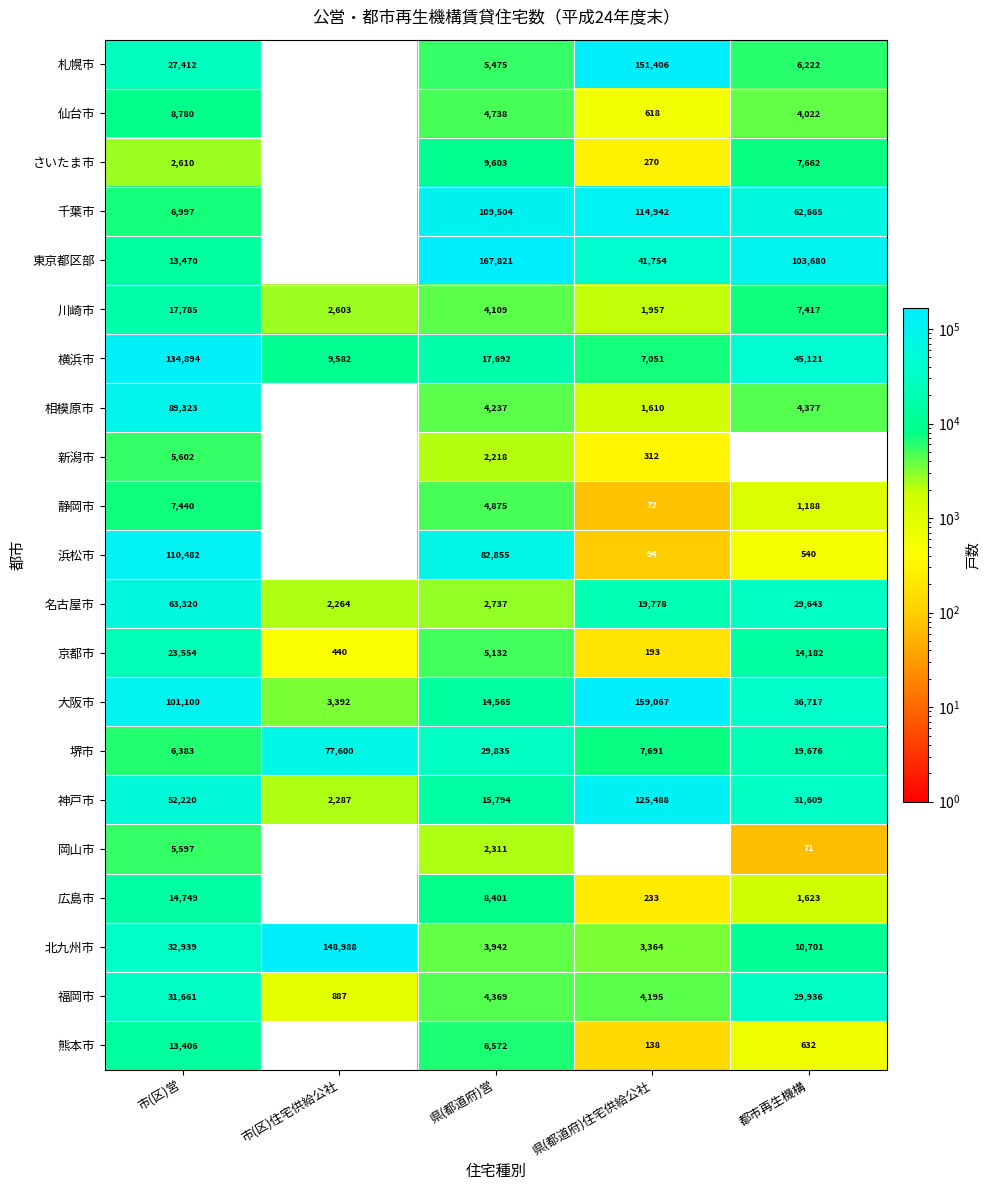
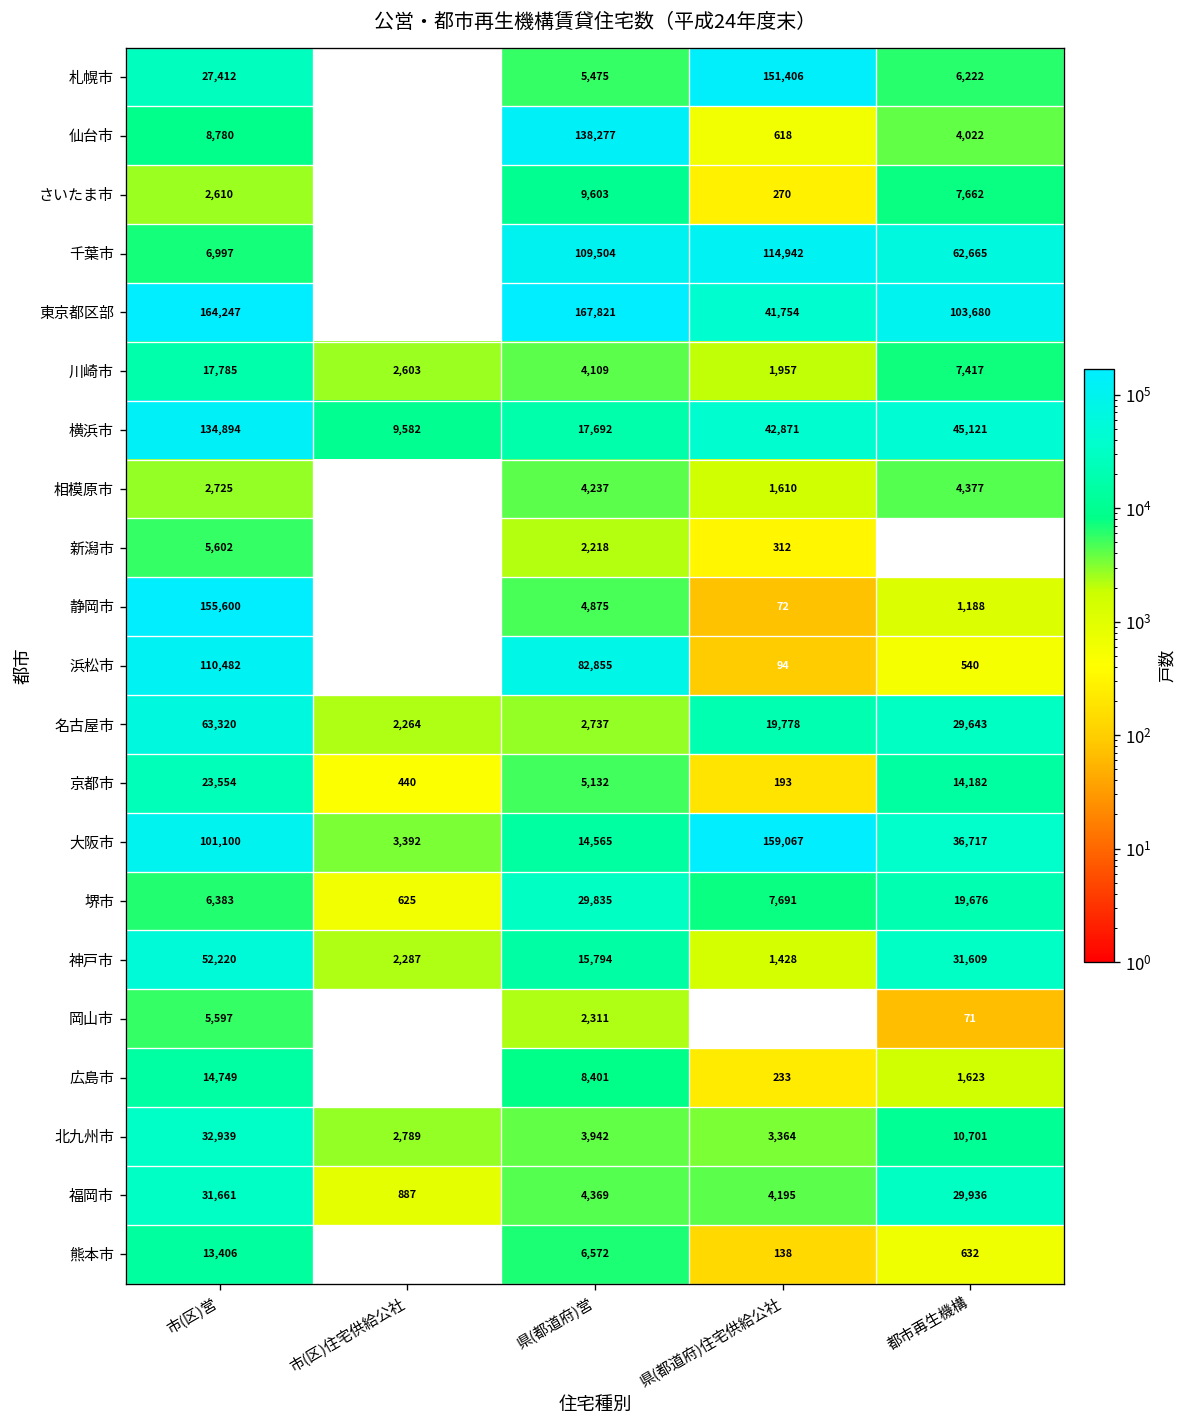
  {
    "札幌市": {
      "市(区)営": "27,412",
      "県(都道府)営": "5,475",
      "県(都道府)住宅供給公社": "151,406",
      "都市再生機構": "6,222"
    },
    "仙台市": {
      "市(区)営": "8,780",
-     "県(都道府)営": "4,738",
+     "県(都道府)営": "138,277",
      "県(都道府)住宅供給公社": "618",
      "都市再生機構": "4,022"
    },
    "さいたま市": {
      "市(区)営": "2,610",
      "県(都道府)営": "9,603",
      "県(都道府)住宅供給公社": "270",
      "都市再生機構": "7,662"
    },
    "千葉市": {
      "市(区)営": "6,997",
      "県(都道府)営": "109,504",
      "県(都道府)住宅供給公社": "114,942",
      "都市再生機構": "62,665"
    },
    "東京都区部": {
-     "市(区)営": "13,470",
+     "市(区)営": "164,247",
      "県(都道府)営": "167,821",
      "県(都道府)住宅供給公社": "41,754",
      "都市再生機構": "103,680"
    },
    "川崎市": {
      "市(区)営": "17,785",
      "市(区)住宅供給公社": "2,603",
      "県(都道府)営": "4,109",
      "県(都道府)住宅供給公社": "1,957",
      "都市再生機構": "7,417"
    },
    "横浜市": {
      "市(区)営": "134,894",
      "市(区)住宅供給公社": "9,582",
      "県(都道府)営": "17,692",
-     "県(都道府)住宅供給公社": "7,051",
+     "県(都道府)住宅供給公社": "42,871",
      "都市再生機構": "45,121"
    },
    "相模原市": {
-     "市(区)営": "89,323",
+     "市(区)営": "2,725",
      "県(都道府)営": "4,237",
      "県(都道府)住宅供給公社": "1,610",
      "都市再生機構": "4,377"
    },
    "新潟市": {
      "市(区)営": "5,602",
      "県(都道府)営": "2,218",
      "県(都道府)住宅供給公社": "312"
    },
    "静岡市": {
-     "市(区)営": "7,440",
+     "市(区)営": "155,600",
      "県(都道府)営": "4,875",
      "県(都道府)住宅供給公社": "72",
      "都市再生機構": "1,188"
    },
    "浜松市": {
      "市(区)営": "110,482",
      "県(都道府)営": "82,855",
      "県(都道府)住宅供給公社": "94",
      "都市再生機構": "540"
    },
    "名古屋市": {
      "市(区)営": "63,320",
      "市(区)住宅供給公社": "2,264",
      "県(都道府)営": "2,737",
      "県(都道府)住宅供給公社": "19,778",
      "都市再生機構": "29,643"
    },
    "京都市": {
      "市(区)営": "23,554",
      "市(区)住宅供給公社": "440",
      "県(都道府)営": "5,132",
      "県(都道府)住宅供給公社": "193",
      "都市再生機構": "14,182"
    },
    "大阪市": {
      "市(区)営": "101,100",
      "市(区)住宅供給公社": "3,392",
      "県(都道府)営": "14,565",
      "県(都道府)住宅供給公社": "159,067",
      "都市再生機構": "36,717"
    },
    "堺市": {
      "市(区)営": "6,383",
-     "市(区)住宅供給公社": "77,600",
+     "市(区)住宅供給公社": "625",
      "県(都道府)営": "29,835",
      "県(都道府)住宅供給公社": "7,691",
      "都市再生機構": "19,676"
    },
    "神戸市": {
      "市(区)営": "52,220",
      "市(区)住宅供給公社": "2,287",
      "県(都道府)営": "15,794",
-     "県(都道府)住宅供給公社": "125,488",
+     "県(都道府)住宅供給公社": "1,428",
      "都市再生機構": "31,609"
    },
    "岡山市": {
      "市(区)営": "5,597",
      "県(都道府)営": "2,311",
      "都市再生機構": "71"
    },
    "広島市": {
      "市(区)営": "14,749",
      "県(都道府)営": "8,401",
      "県(都道府)住宅供給公社": "233",
      "都市再生機構": "1,623"
    },
    "北九州市": {
      "市(区)営": "32,939",
-     "市(区)住宅供給公社": "148,988",
+     "市(区)住宅供給公社": "2,789",
      "県(都道府)営": "3,942",
      "県(都道府)住宅供給公社": "3,364",
      "都市再生機構": "10,701"
    },
    "福岡市": {
      "市(区)営": "31,661",
      "市(区)住宅供給公社": "887",
      "県(都道府)営": "4,369",
      "県(都道府)住宅供給公社": "4,195",
      "都市再生機構": "29,936"
    },
    "熊本市": {
      "市(区)営": "13,406",
      "県(都道府)営": "6,572",
      "県(都道府)住宅供給公社": "138",
      "都市再生機構": "632"
    }
  }
